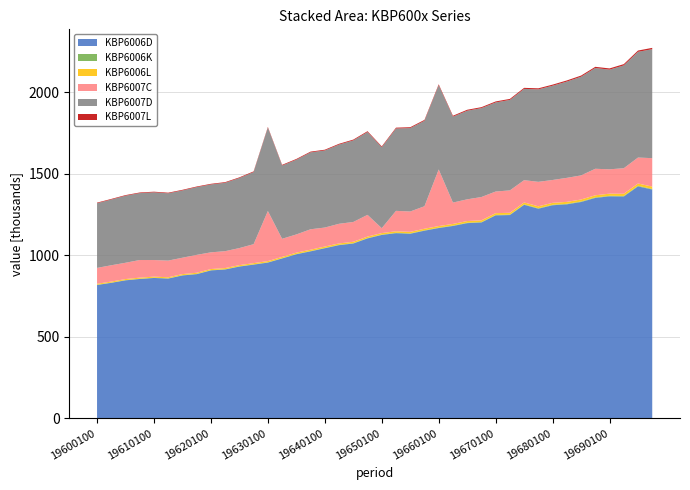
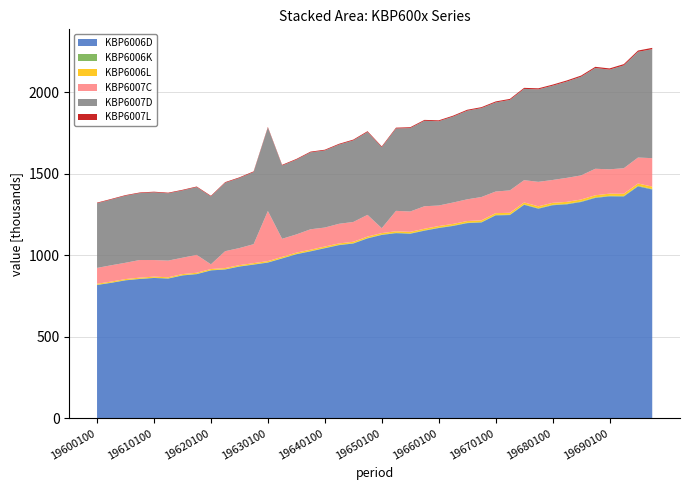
  {
    "KBP6007C": {
      "19600100": 100,
      "19610100": 100,
-     "19620100": 100,
+     "19620100": 30,
      "19630100": 310,
      "19640100": 120,
      "19650100": 30,
-     "19660100": 350,
+     "19660100": 130,
      "19670100": 130,
      "19680100": 140,
      "19690100": 150
    }
  }
